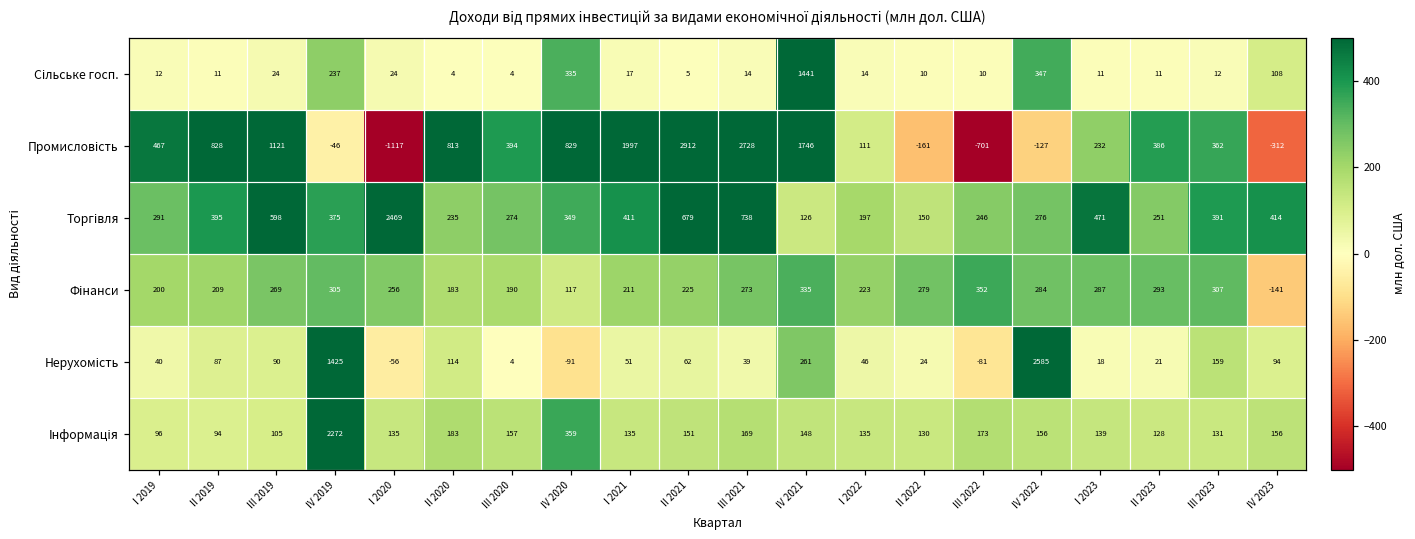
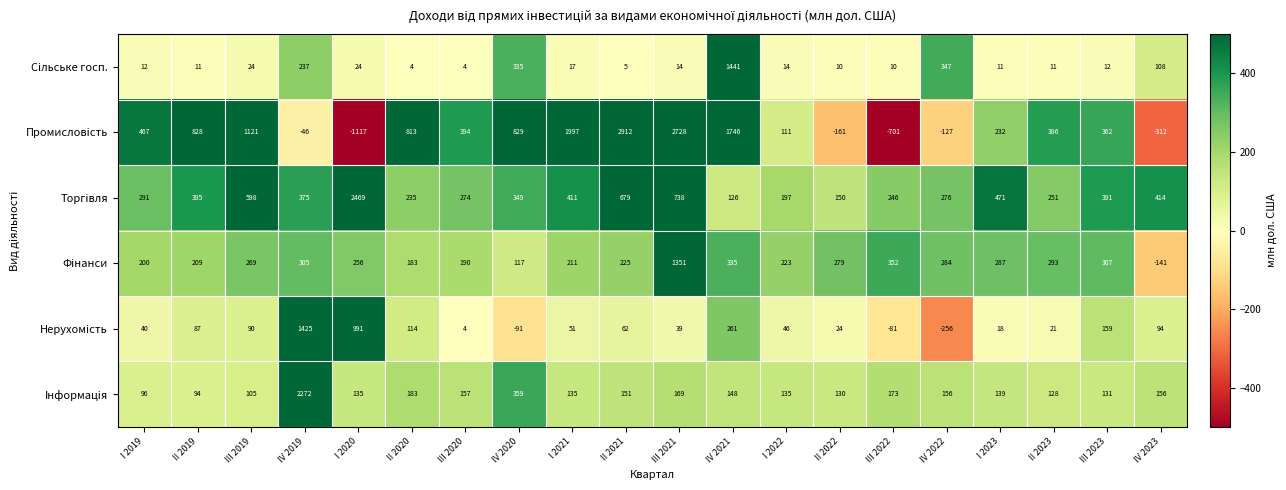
  {
    "Сільське госп.": {
      "I 2019": 12,
      "II 2019": 11,
      "III 2019": 24,
      "IV 2019": 237,
      "I 2020": 24,
      "II 2020": 4,
      "III 2020": 4,
      "IV 2020": 335,
      "I 2021": 17,
      "II 2021": 5,
      "III 2021": 14,
      "IV 2021": 1441,
      "I 2022": 14,
      "II 2022": 10,
      "III 2022": 10,
      "IV 2022": 347,
      "I 2023": 11,
      "II 2023": 11,
      "III 2023": 12,
      "IV 2023": 108
    },
    "Промисловість": {
      "I 2019": 467,
      "II 2019": 828,
      "III 2019": 1121,
      "IV 2019": -46,
      "I 2020": -1117,
      "II 2020": 813,
      "III 2020": 394,
      "IV 2020": 829,
      "I 2021": 1997,
      "II 2021": 2912,
      "III 2021": 2728,
      "IV 2021": 1746,
      "I 2022": 111,
      "II 2022": -161,
      "III 2022": -701,
      "IV 2022": -127,
      "I 2023": 232,
      "II 2023": 386,
      "III 2023": 362,
      "IV 2023": -312
    },
    "Торгівля": {
      "I 2019": 291,
      "II 2019": 395,
      "III 2019": 598,
      "IV 2019": 375,
      "I 2020": 2469,
      "II 2020": 235,
      "III 2020": 274,
      "IV 2020": 349,
      "I 2021": 411,
      "II 2021": 679,
      "III 2021": 738,
      "IV 2021": 126,
      "I 2022": 197,
      "II 2022": 150,
      "III 2022": 246,
      "IV 2022": 276,
      "I 2023": 471,
      "II 2023": 251,
      "III 2023": 391,
      "IV 2023": 414
    },
    "Фінанси": {
      "I 2019": 200,
      "II 2019": 209,
      "III 2019": 269,
      "IV 2019": 305,
      "I 2020": 256,
      "II 2020": 183,
      "III 2020": 190,
      "IV 2020": 117,
      "I 2021": 211,
      "II 2021": 225,
-     "III 2021": 273,
+     "III 2021": 1351,
      "IV 2021": 335,
      "I 2022": 223,
      "II 2022": 279,
      "III 2022": 352,
      "IV 2022": 284,
      "I 2023": 287,
      "II 2023": 293,
      "III 2023": 307,
      "IV 2023": -141
    },
    "Нерухомість": {
      "I 2019": 40,
      "II 2019": 87,
      "III 2019": 90,
      "IV 2019": 1425,
-     "I 2020": -56,
+     "I 2020": 991,
      "II 2020": 114,
      "III 2020": 4,
      "IV 2020": -91,
      "I 2021": 51,
      "II 2021": 62,
      "III 2021": 39,
      "IV 2021": 261,
      "I 2022": 46,
      "II 2022": 24,
      "III 2022": -81,
-     "IV 2022": 2585,
+     "IV 2022": -256,
      "I 2023": 18,
      "II 2023": 21,
      "III 2023": 159,
      "IV 2023": 94
    },
    "Інформація": {
      "I 2019": 96,
      "II 2019": 94,
      "III 2019": 105,
      "IV 2019": 2272,
      "I 2020": 135,
      "II 2020": 183,
      "III 2020": 157,
      "IV 2020": 359,
      "I 2021": 135,
      "II 2021": 151,
      "III 2021": 169,
      "IV 2021": 148,
      "I 2022": 135,
      "II 2022": 130,
      "III 2022": 173,
      "IV 2022": 156,
      "I 2023": 139,
      "II 2023": 128,
      "III 2023": 131,
      "IV 2023": 156
    }
  }
